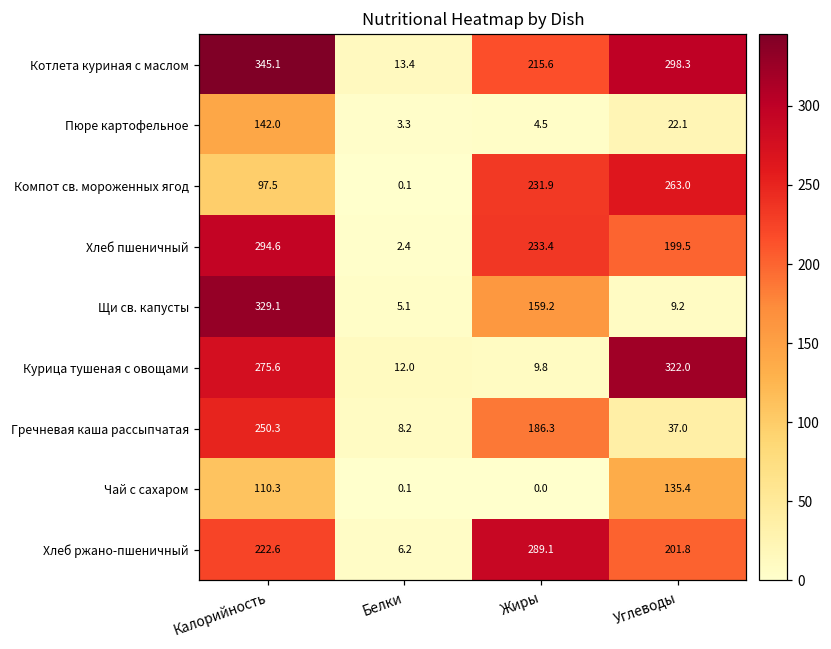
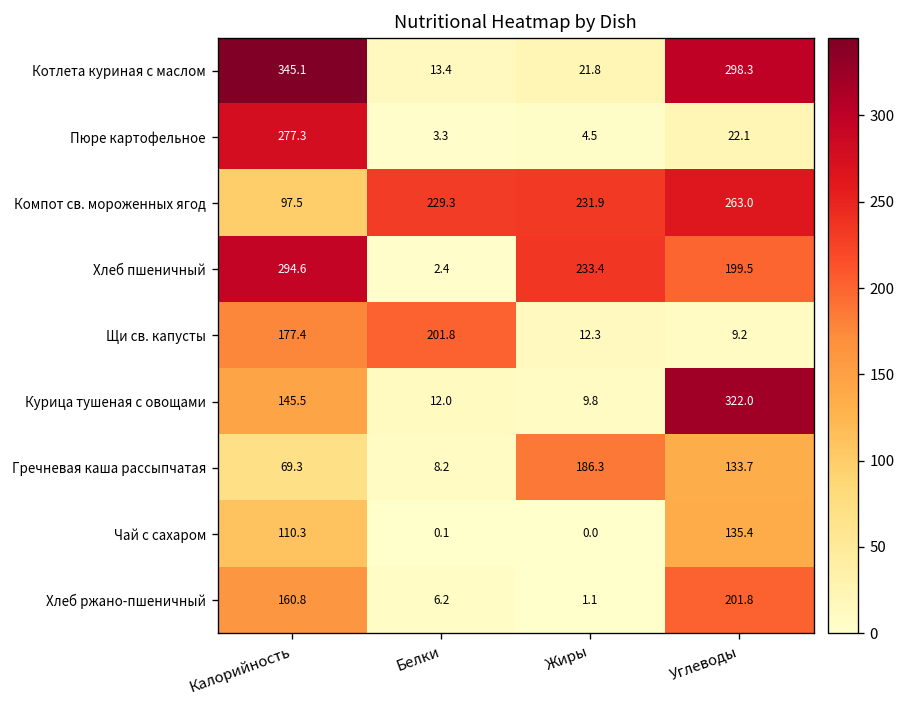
  {
    "Котлета куриная с маслом": {
      "Калорийность": 345.1,
      "Белки": 13.4,
-     "Жиры": 215.6,
+     "Жиры": 21.8,
      "Углеводы": 298.3
    },
    "Пюре картофельное": {
-     "Калорийность": 142.0,
+     "Калорийность": 277.3,
      "Белки": 3.3,
      "Жиры": 4.5,
      "Углеводы": 22.1
    },
    "Компот св. мороженных ягод": {
      "Калорийность": 97.5,
-     "Белки": 0.1,
+     "Белки": 229.3,
      "Жиры": 231.9,
      "Углеводы": 263.0
    },
    "Хлеб пшеничный": {
      "Калорийность": 294.6,
      "Белки": 2.4,
      "Жиры": 233.4,
      "Углеводы": 199.5
    },
    "Щи св. капусты": {
-     "Калорийность": 329.1,
-     "Белки": 5.1,
-     "Жиры": 159.2,
+     "Калорийность": 177.4,
+     "Белки": 201.8,
+     "Жиры": 12.3,
      "Углеводы": 9.2
    },
    "Курица тушеная с овощами": {
-     "Калорийность": 275.6,
+     "Калорийность": 145.5,
      "Белки": 12.0,
      "Жиры": 9.8,
      "Углеводы": 322.0
    },
    "Гречневая каша рассыпчатая": {
-     "Калорийность": 250.3,
+     "Калорийность": 69.3,
      "Белки": 8.2,
      "Жиры": 186.3,
-     "Углеводы": 37.0
+     "Углеводы": 133.7
    },
    "Чай с сахаром": {
      "Калорийность": 110.3,
      "Белки": 0.1,
      "Жиры": 0.0,
      "Углеводы": 135.4
    },
    "Хлеб ржано-пшеничный": {
-     "Калорийность": 222.6,
+     "Калорийность": 160.8,
      "Белки": 6.2,
-     "Жиры": 289.1,
+     "Жиры": 1.1,
      "Углеводы": 201.8
    }
  }
